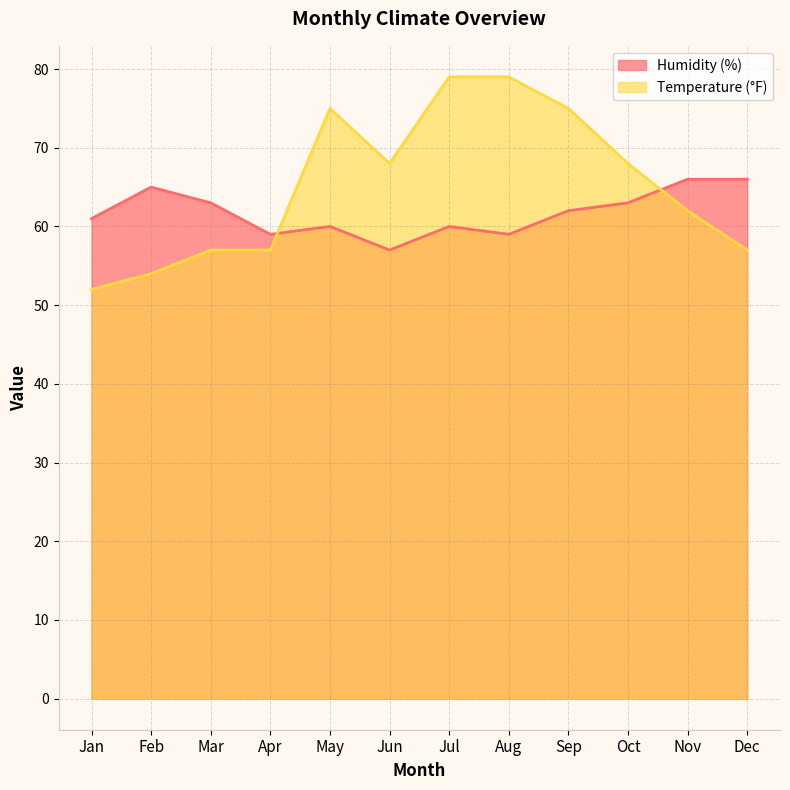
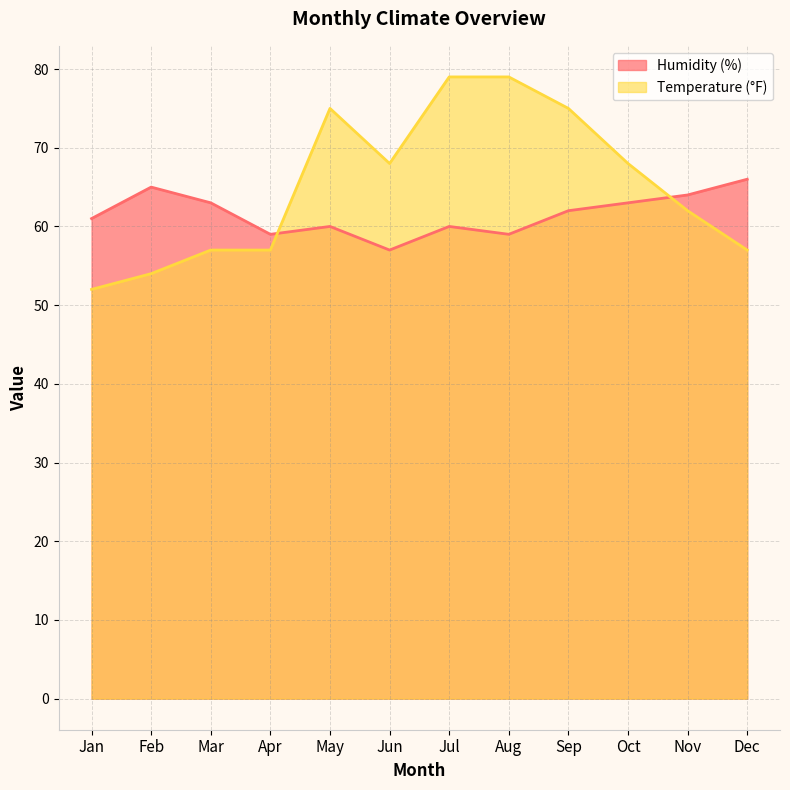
  {
    "Humidity (%)": {
      "Jan": 61,
      "Feb": 65,
      "Mar": 63,
      "Apr": 59,
      "May": 60,
      "Jun": 57,
      "Jul": 60,
      "Aug": 59,
      "Sep": 62,
      "Oct": 63,
-     "Nov": 66,
+     "Nov": 64,
      "Dec": 66
    },
    "Temperature (°F)": {
      "Jan": 52,
      "Feb": 54,
      "Mar": 57,
      "Apr": 57,
      "May": 75,
      "Jun": 68,
      "Jul": 79,
      "Aug": 79,
      "Sep": 75,
      "Oct": 68,
      "Nov": 62,
      "Dec": 57
    }
  }
